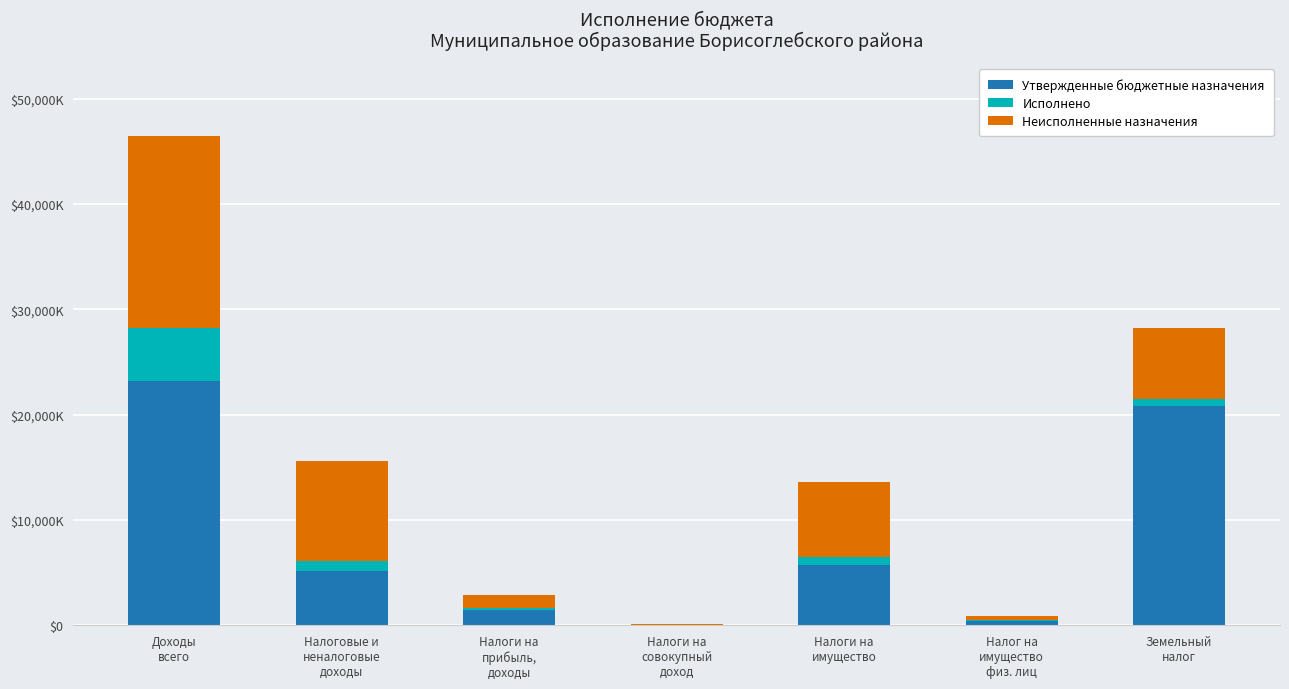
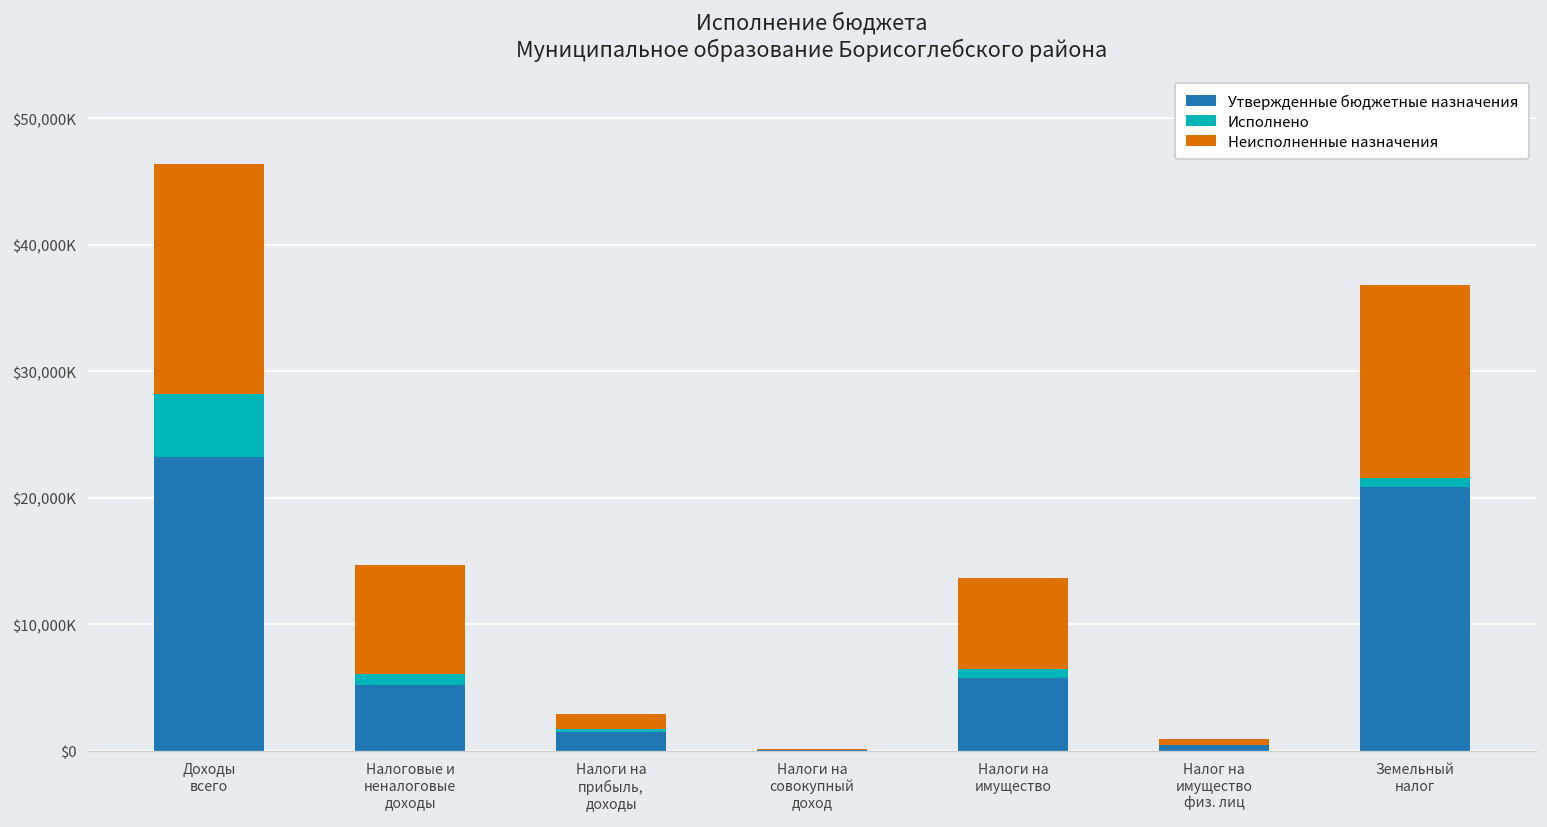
  {
    "Утвержденные бюджетные назначения": {
      "Доходы всего": "$23,200,000",
      "Налоговые и неналоговые доходы": "$5,200,000",
      "Налоги на прибыль, доходы": "$1,500,000",
      "Налоги на имущество": "$5,800,000",
      "Налог на имущество физ. лиц": "$500,000",
      "Земельный налог": "$20,800,000"
    },
    "Исполнено": {
      "Доходы всего": "$5,000,000",
      "Налоговые и неналоговые доходы": "$900,000",
      "Налоги на совокупный доход": "$0",
      "Налоги на имущество": "$700,000",
      "Земельный налог": "$700,000"
    },
    "Неисполненные назначения": {
      "Доходы всего": "$18,200,000",
-     "Налоговые и неналоговые доходы": "$9,500,000",
+     "Налоговые и неналоговые доходы": "$8,600,000",
      "Налоги на прибыль, доходы": "$1,200,000",
      "Налоги на имущество": "$7,100,000",
      "Налог на имущество физ. лиц": "$500,000",
-     "Земельный налог": "$6,700,000"
+     "Земельный налог": "$15,300,000"
    }
  }
